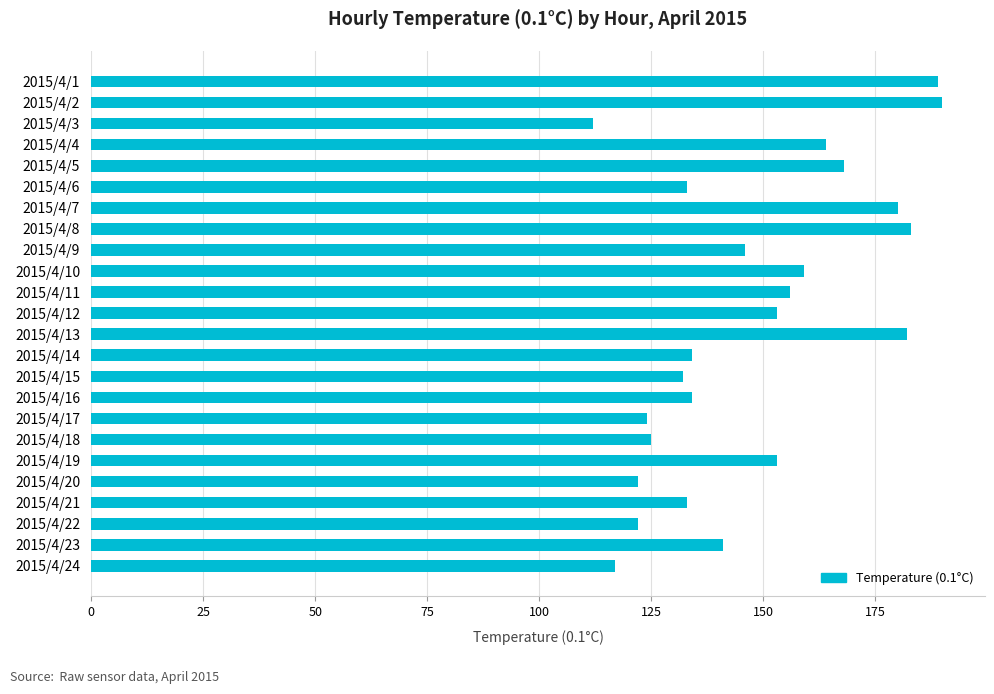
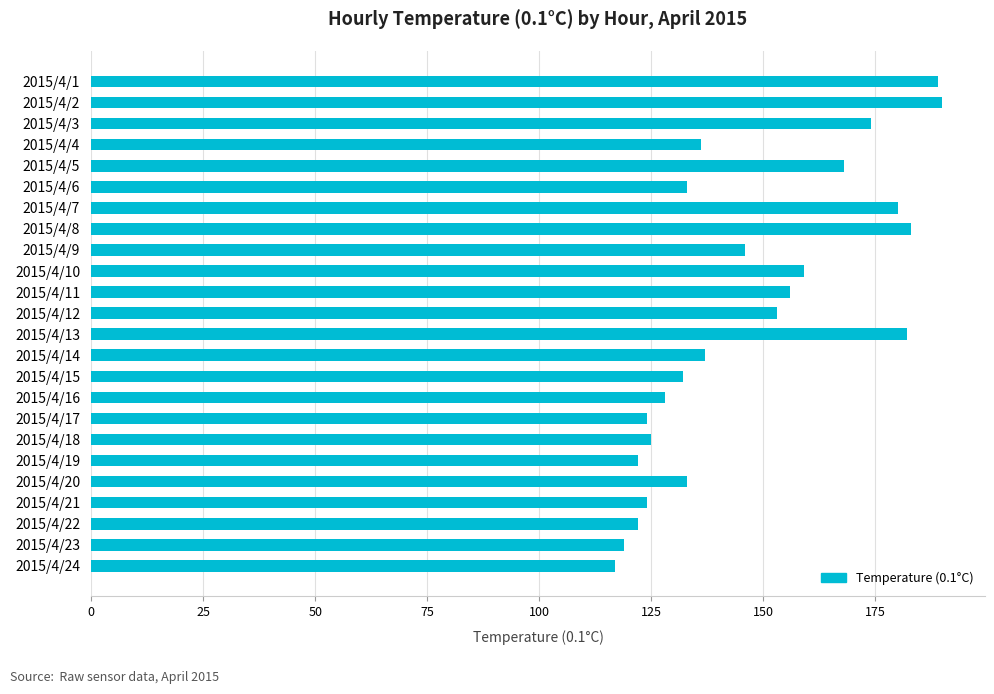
  {
    "2015/4/1": 189,
    "2015/4/2": 190,
-   "2015/4/3": 112,
-   "2015/4/4": 164,
+   "2015/4/3": 174,
+   "2015/4/4": 136,
    "2015/4/5": 168,
    "2015/4/6": 133,
    "2015/4/7": 180,
    "2015/4/8": 183,
    "2015/4/9": 146,
    "2015/4/10": 159,
    "2015/4/11": 156,
    "2015/4/12": 153,
    "2015/4/13": 182,
-   "2015/4/14": 134,
+   "2015/4/14": 137,
    "2015/4/15": 132,
-   "2015/4/16": 134,
+   "2015/4/16": 128,
    "2015/4/17": 124,
    "2015/4/18": 125,
-   "2015/4/19": 153,
-   "2015/4/20": 122,
-   "2015/4/21": 133,
+   "2015/4/19": 122,
+   "2015/4/20": 133,
+   "2015/4/21": 124,
    "2015/4/22": 122,
-   "2015/4/23": 141,
+   "2015/4/23": 119,
    "2015/4/24": 117
  }
